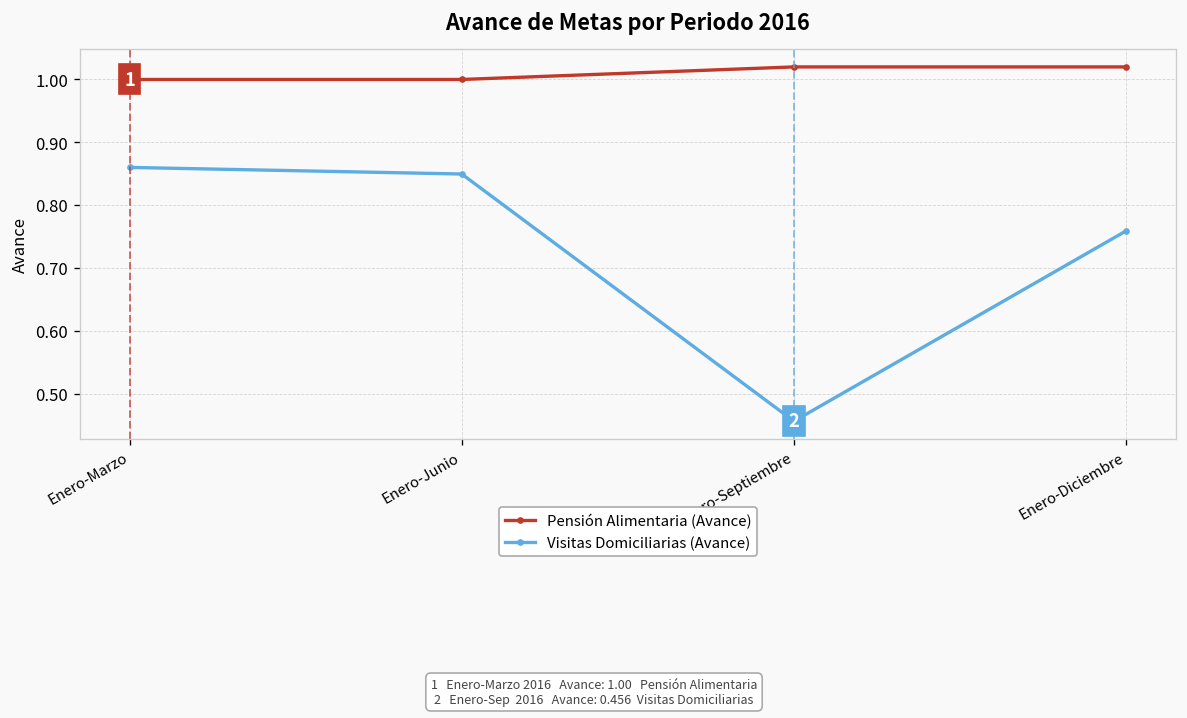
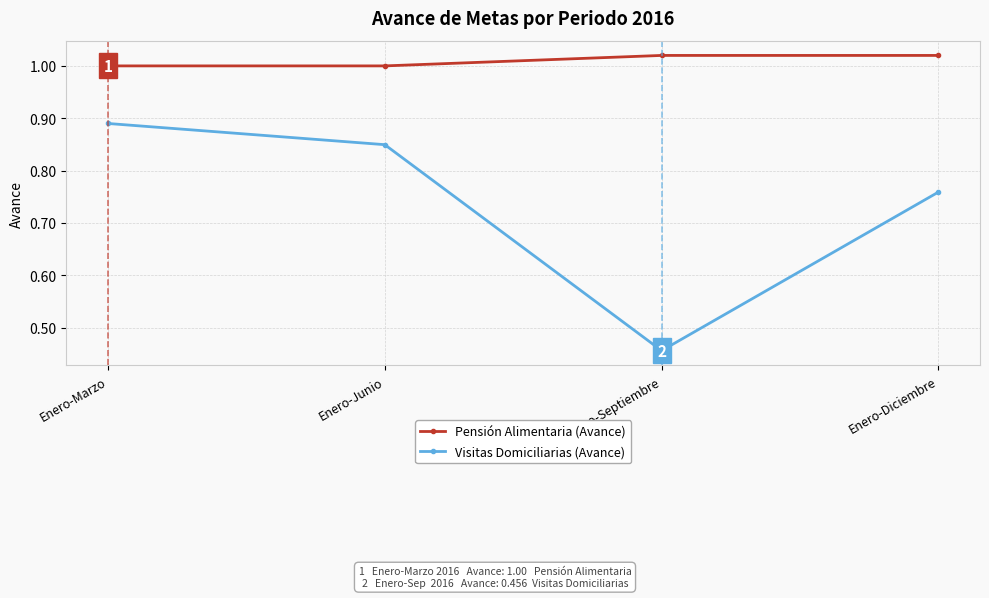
  {
    "Pensión Alimentaria (Avance)": {
      "Enero-Junio": 1.00,
      "Enero-Septiembre": 1.02,
      "Enero-Diciembre": 1.02
    },
    "Visitas Domiciliarias (Avance)": {
-     "Enero-Marzo": 0.86,
+     "Enero-Marzo": 0.89,
      "Enero-Junio": 0.85,
      "Enero-Diciembre": 0.76
    }
  }
